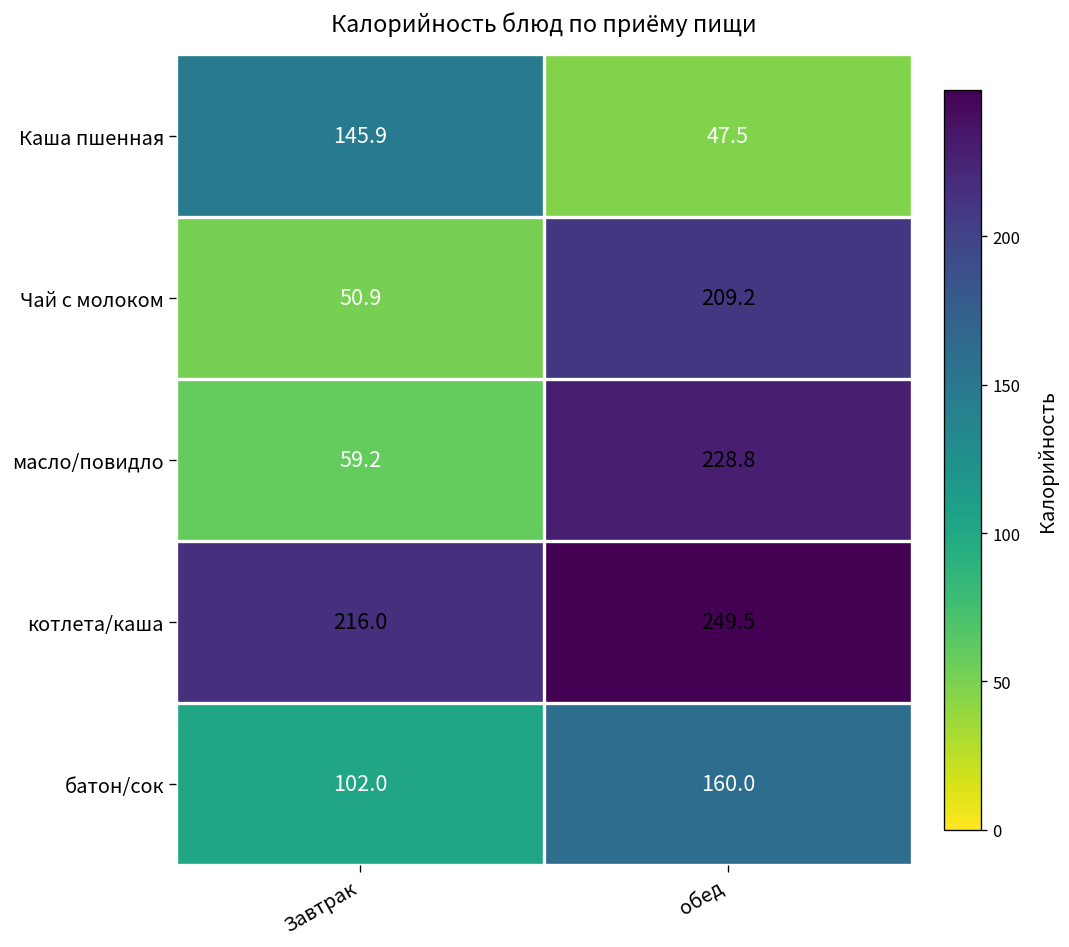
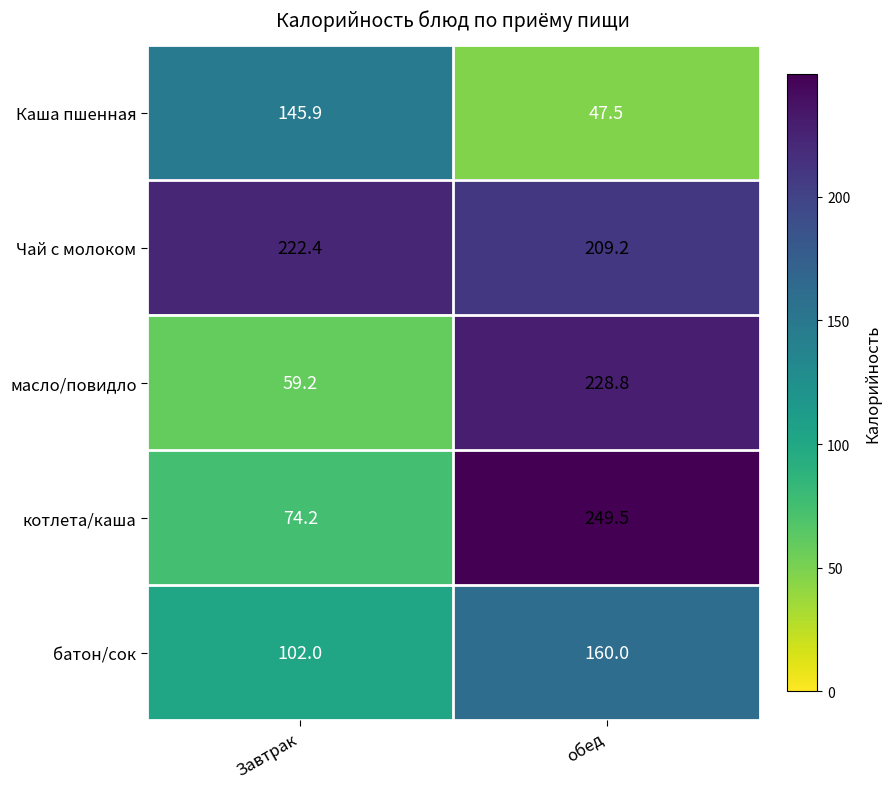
  {
    "Каша пшенная": {
      "Завтрак": 145.9,
      "обед": 47.5
    },
    "Чай с молоком": {
-     "Завтрак": 50.9,
+     "Завтрак": 222.4,
      "обед": 209.2
    },
    "масло/повидло": {
      "Завтрак": 59.2,
      "обед": 228.8
    },
    "котлета/каша": {
-     "Завтрак": 216.0,
+     "Завтрак": 74.2,
      "обед": 249.5
    },
    "батон/сок": {
      "Завтрак": 102.0,
      "обед": 160.0
    }
  }
